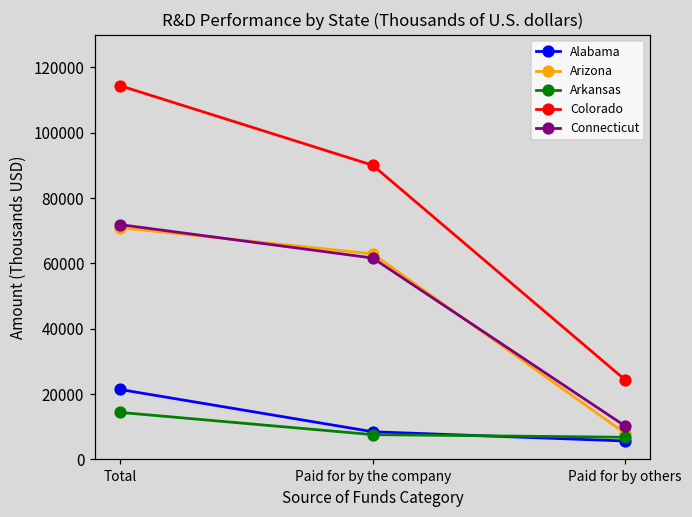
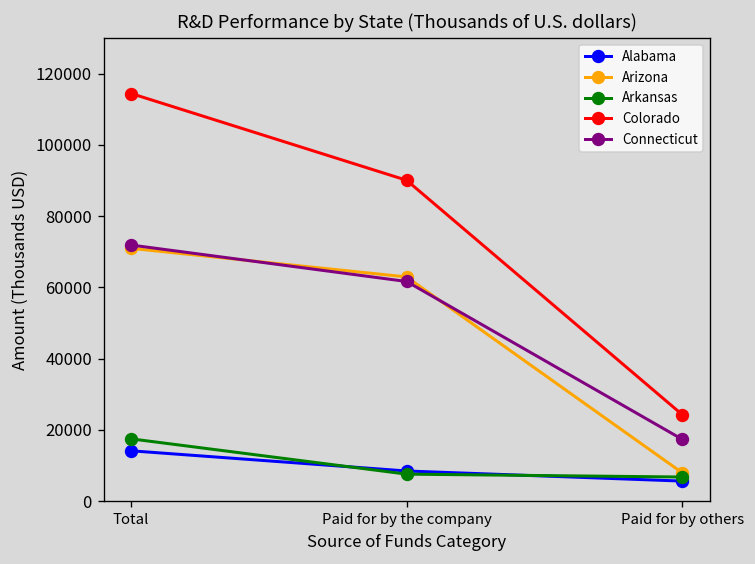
  {
    "Alabama": {
-     "Total": 21000,
+     "Total": 14000,
      "Paid for by the company": 8000,
      "Paid for by others": 6000
    },
    "Arizona": {
      "Total": 71000,
      "Paid for by the company": 63000,
      "Paid for by others": 8000
    },
    "Arkansas": {
-     "Total": 14000,
+     "Total": 18000,
      "Paid for by the company": 8000,
      "Paid for by others": 7000
    },
    "Colorado": {
      "Total": 114000,
      "Paid for by the company": 90000,
      "Paid for by others": 24000
    },
    "Connecticut": {
      "Total": 72000,
      "Paid for by the company": 62000,
-     "Paid for by others": 10000
+     "Paid for by others": 17000
    }
  }
